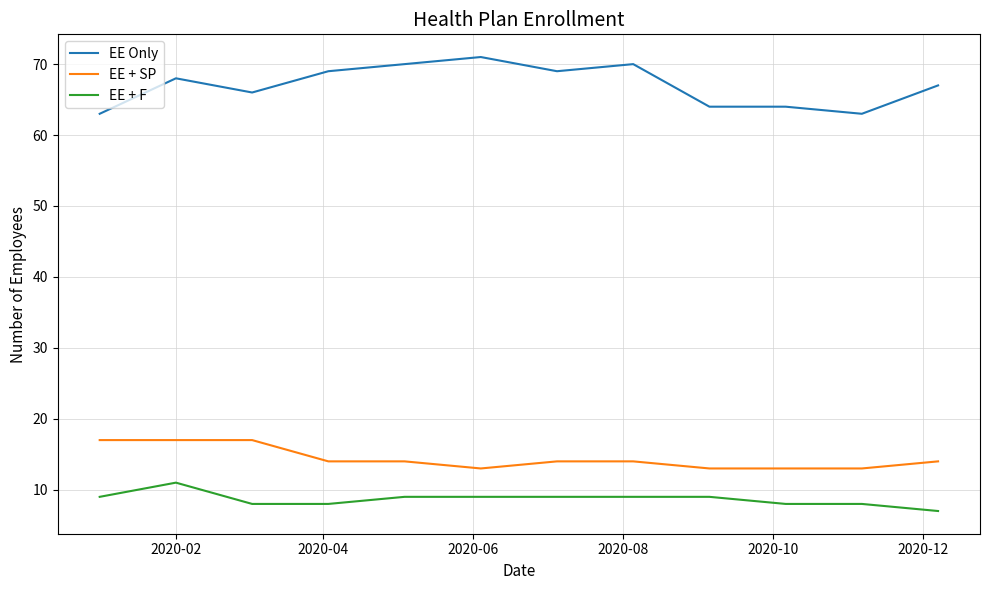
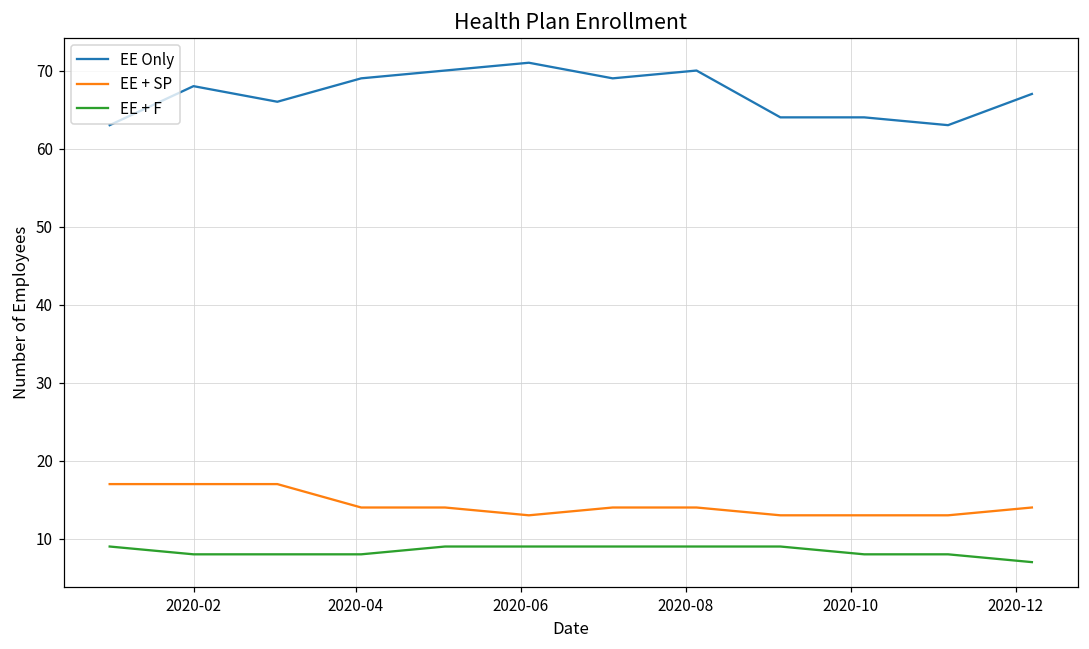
  {
    "EE Only": {
      "2020-02": 68
    },
    "EE + SP": {
      "2020-02": 17
    },
    "EE + F": {
-     "2020-02": 11
+     "2020-02": 8
    }
  }
